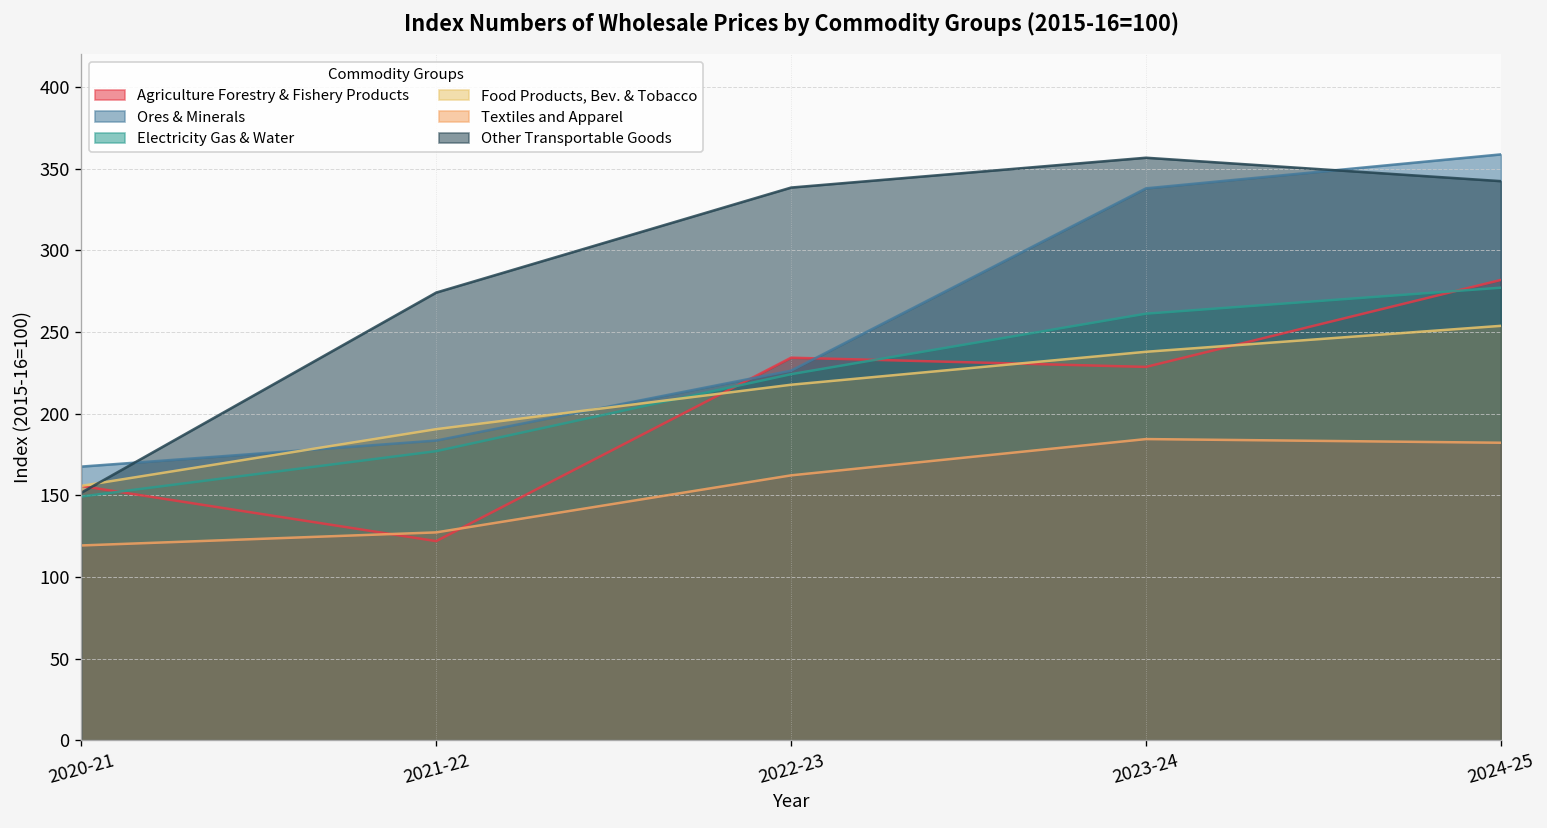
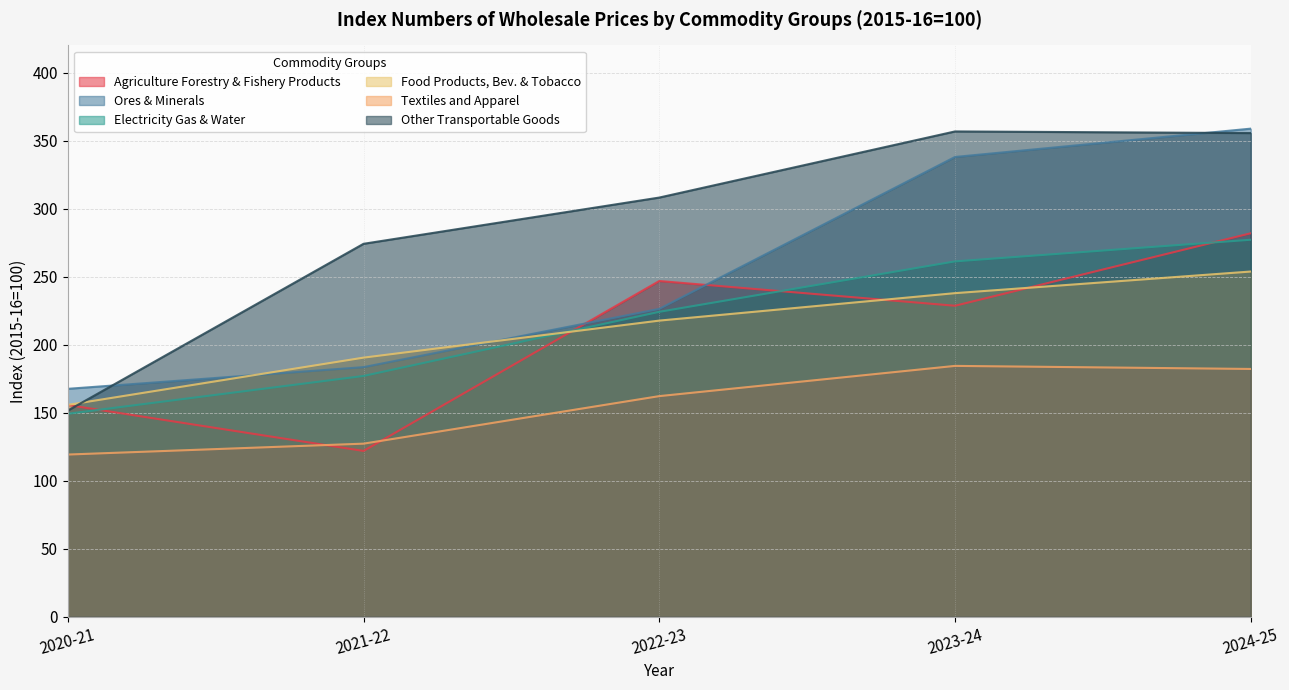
  {
    "Agriculture Forestry & Fishery Products": {
      "2021-22": 122,
-     "2022-23": 234,
+     "2022-23": 247,
      "2023-24": 229,
      "2024-25": 282
    },
    "Other Transportable Goods": {
      "2020-21": 152,
      "2021-22": 274,
-     "2022-23": 338,
+     "2022-23": 308,
      "2023-24": 357,
-     "2024-25": 342
+     "2024-25": 356
    }
  }
